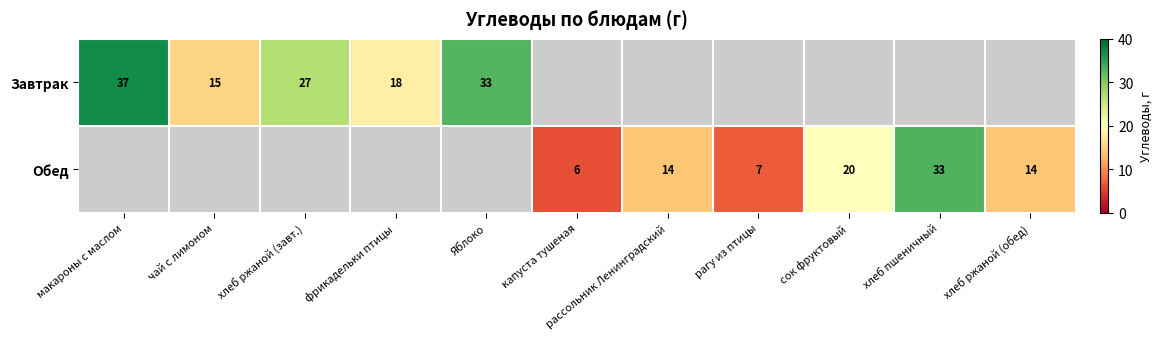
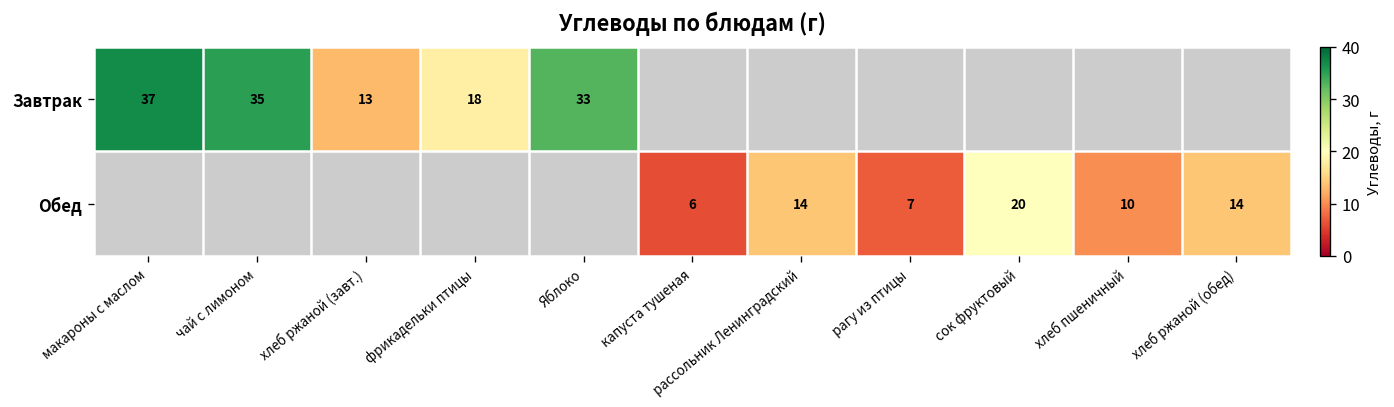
  {
    "Завтрак": {
      "макароны с маслом": 37,
-     "чай с лимоном": 15,
-     "хлеб ржаной (завт.)": 27,
+     "чай с лимоном": 35,
+     "хлеб ржаной (завт.)": 13,
      "фрикадельки птицы": 18,
      "Яблоко": 33
    },
    "Обед": {
      "капуста тушеная": 6,
      "рассольник Ленинградский": 14,
      "рагу из птицы": 7,
      "сок фруктовый": 20,
-     "хлеб пшеничный": 33,
+     "хлеб пшеничный": 10,
      "хлеб ржаной (обед)": 14
    }
  }
